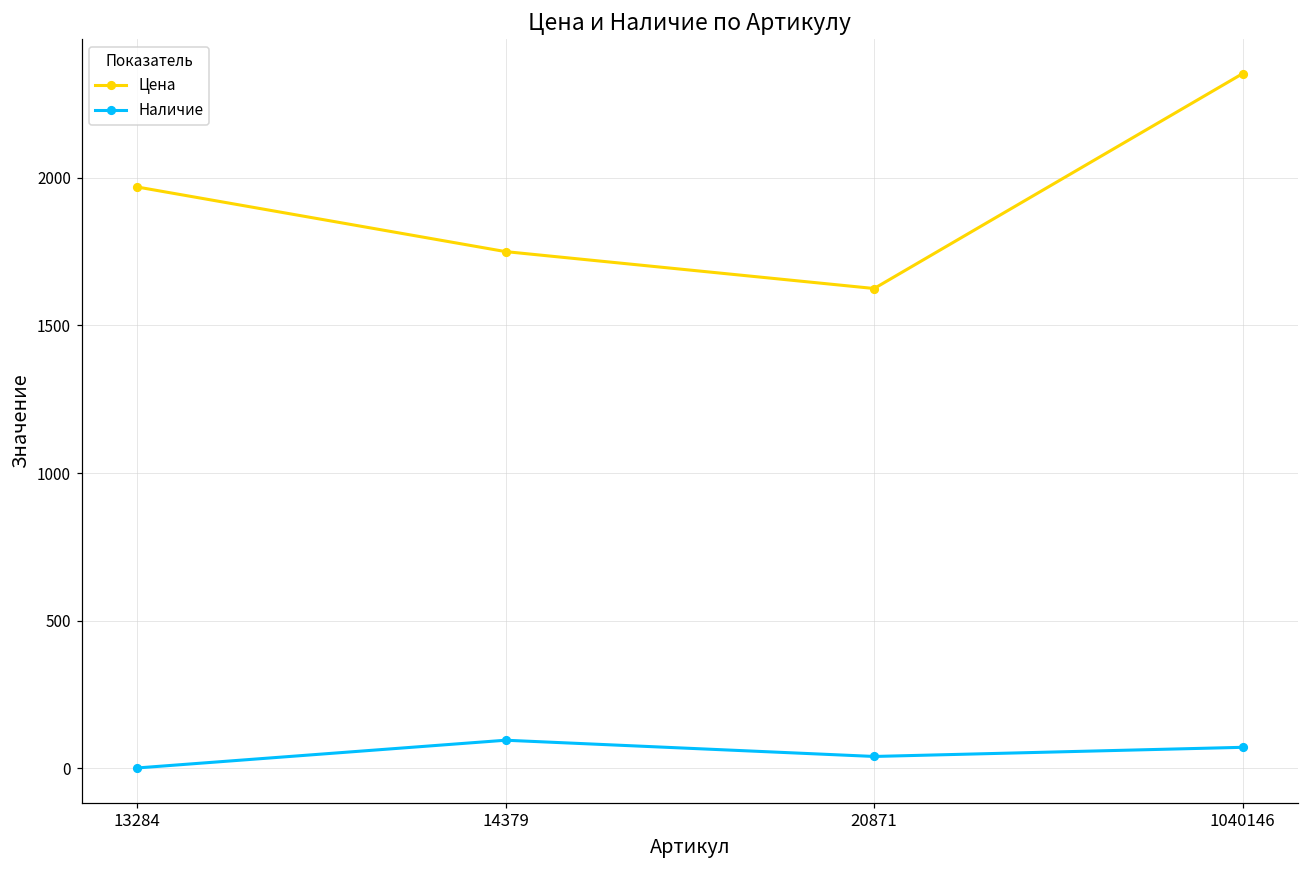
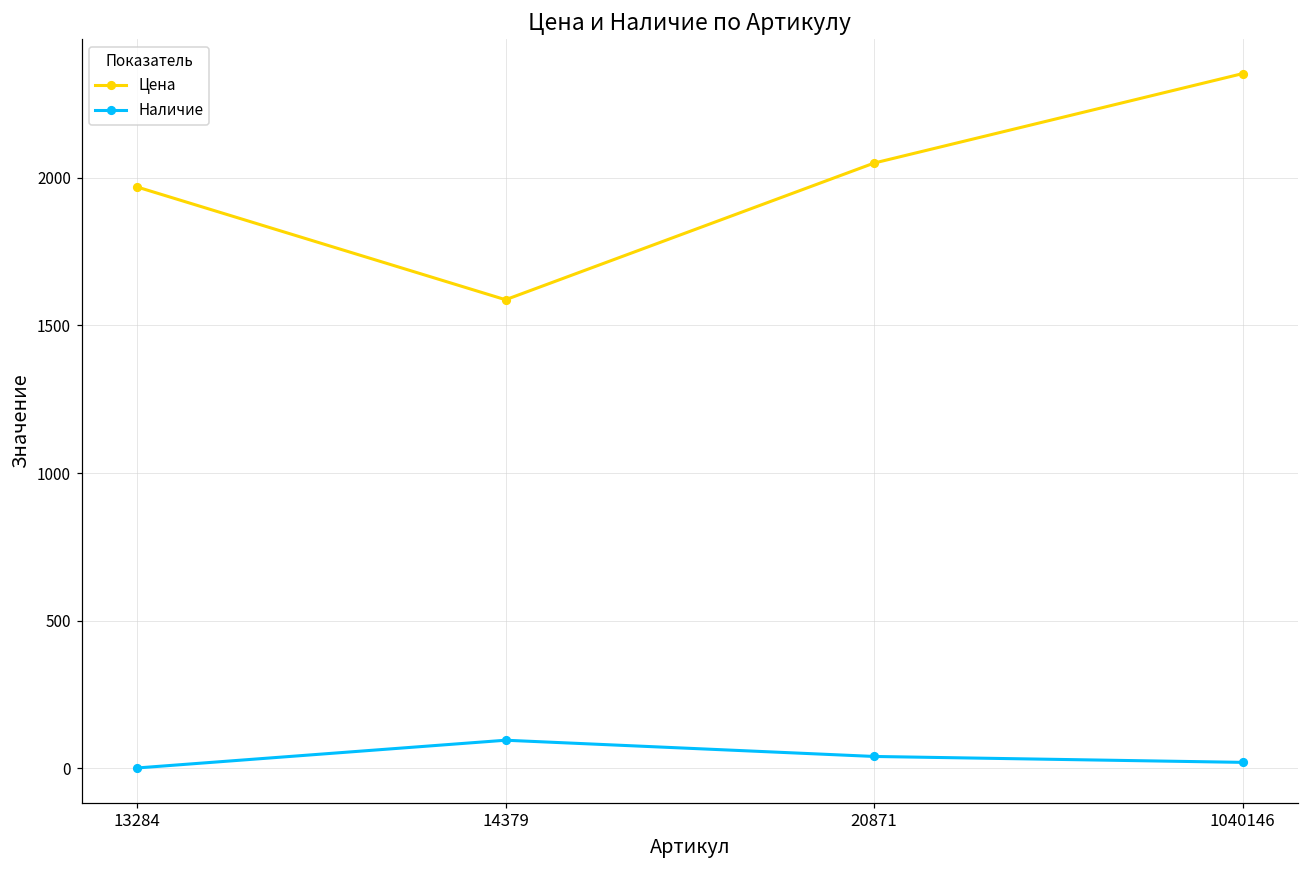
  {
    "Цена": {
      "13284": 1970,
-     "14379": 1750,
-     "20871": 1630,
+     "14379": 1590,
+     "20871": 2050,
      "1040146": 2350
    },
    "Наличие": {
      "13284": 0,
      "14379": 100,
      "20871": 40,
-     "1040146": 70
+     "1040146": 20
    }
  }
